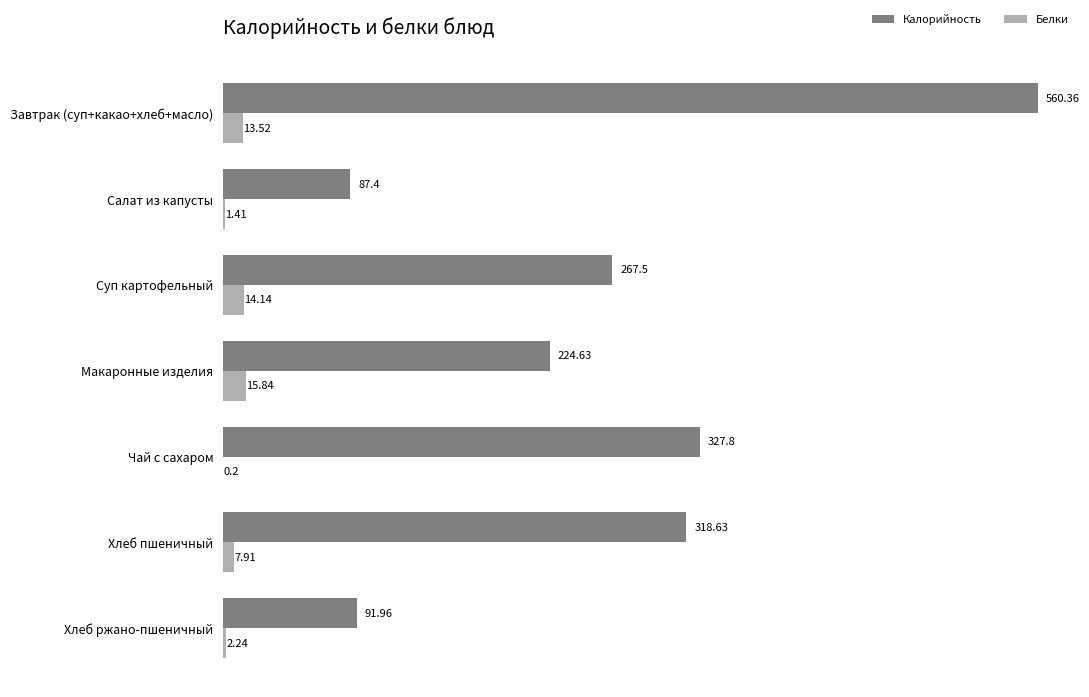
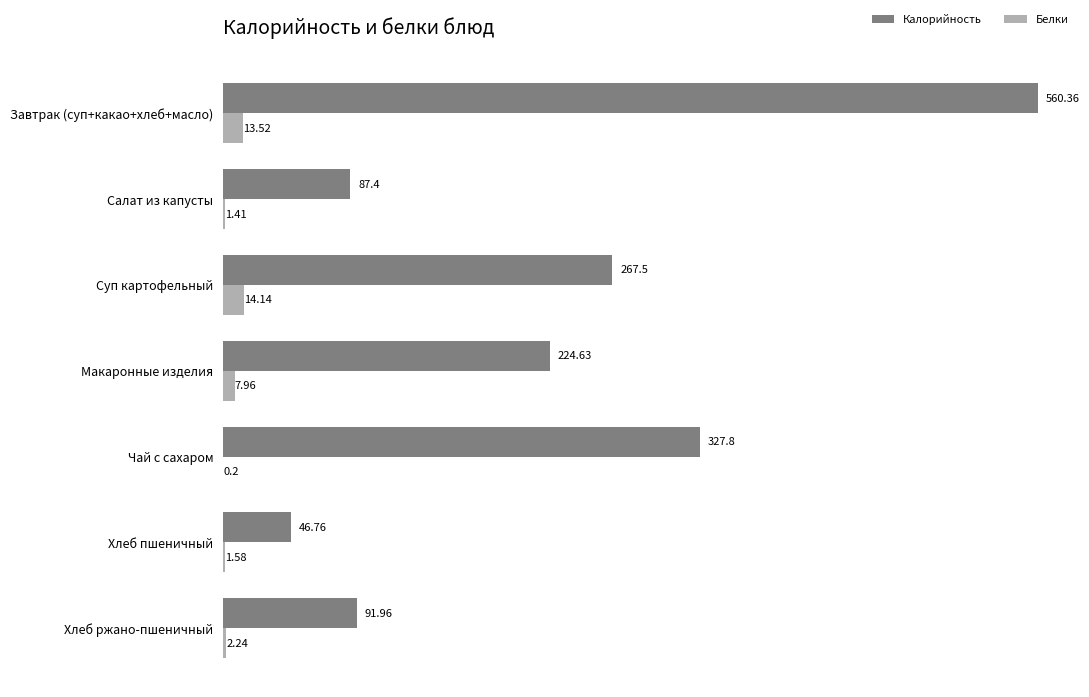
  {
    "Калорийность": {
      "Завтрак (суп+какао+хлеб+масло)": 560.36,
      "Салат из капусты": 87.4,
      "Суп картофельный": 267.5,
      "Макаронные изделия": 224.63,
      "Чай с сахаром": 327.8,
-     "Хлеб пшеничный": 318.63,
+     "Хлеб пшеничный": 46.76,
      "Хлеб ржано-пшеничный": 91.96
    },
    "Белки": {
      "Завтрак (суп+какао+хлеб+масло)": 13.52,
      "Салат из капусты": 1.41,
      "Суп картофельный": 14.14,
-     "Макаронные изделия": 15.84,
+     "Макаронные изделия": 7.96,
      "Чай с сахаром": 0.2,
-     "Хлеб пшеничный": 7.91,
+     "Хлеб пшеничный": 1.58,
      "Хлеб ржано-пшеничный": 2.24
    }
  }
